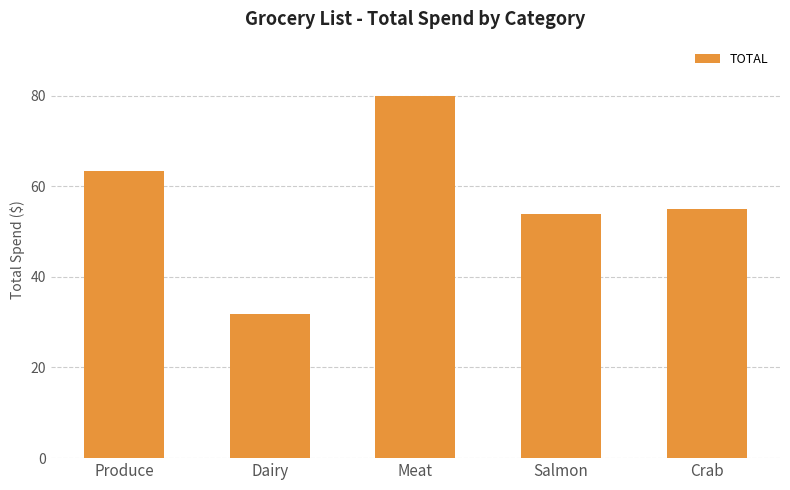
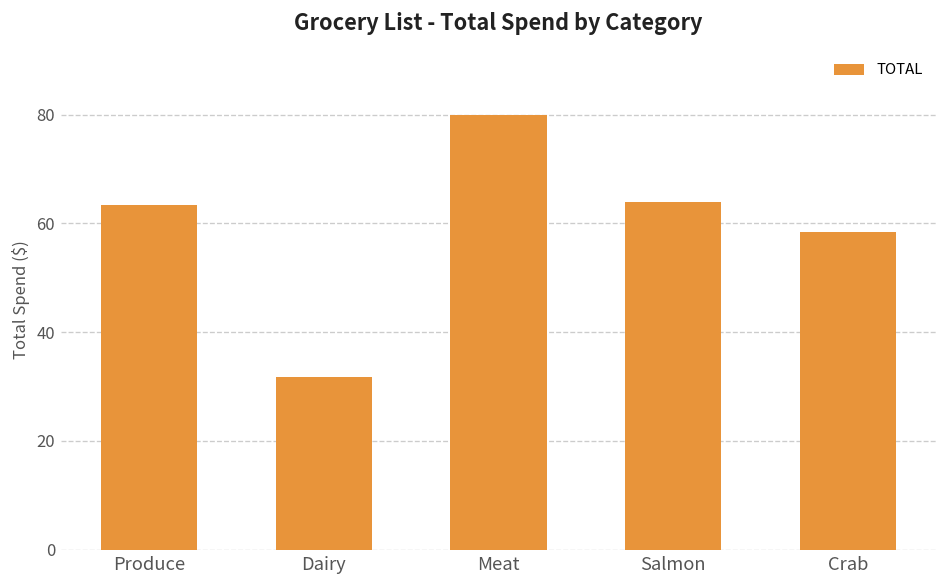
  {
    "Produce": 63,
    "Dairy": 32,
    "Meat": 80,
-   "Salmon": 54,
-   "Crab": 55
+   "Salmon": 64,
+   "Crab": 58
  }
